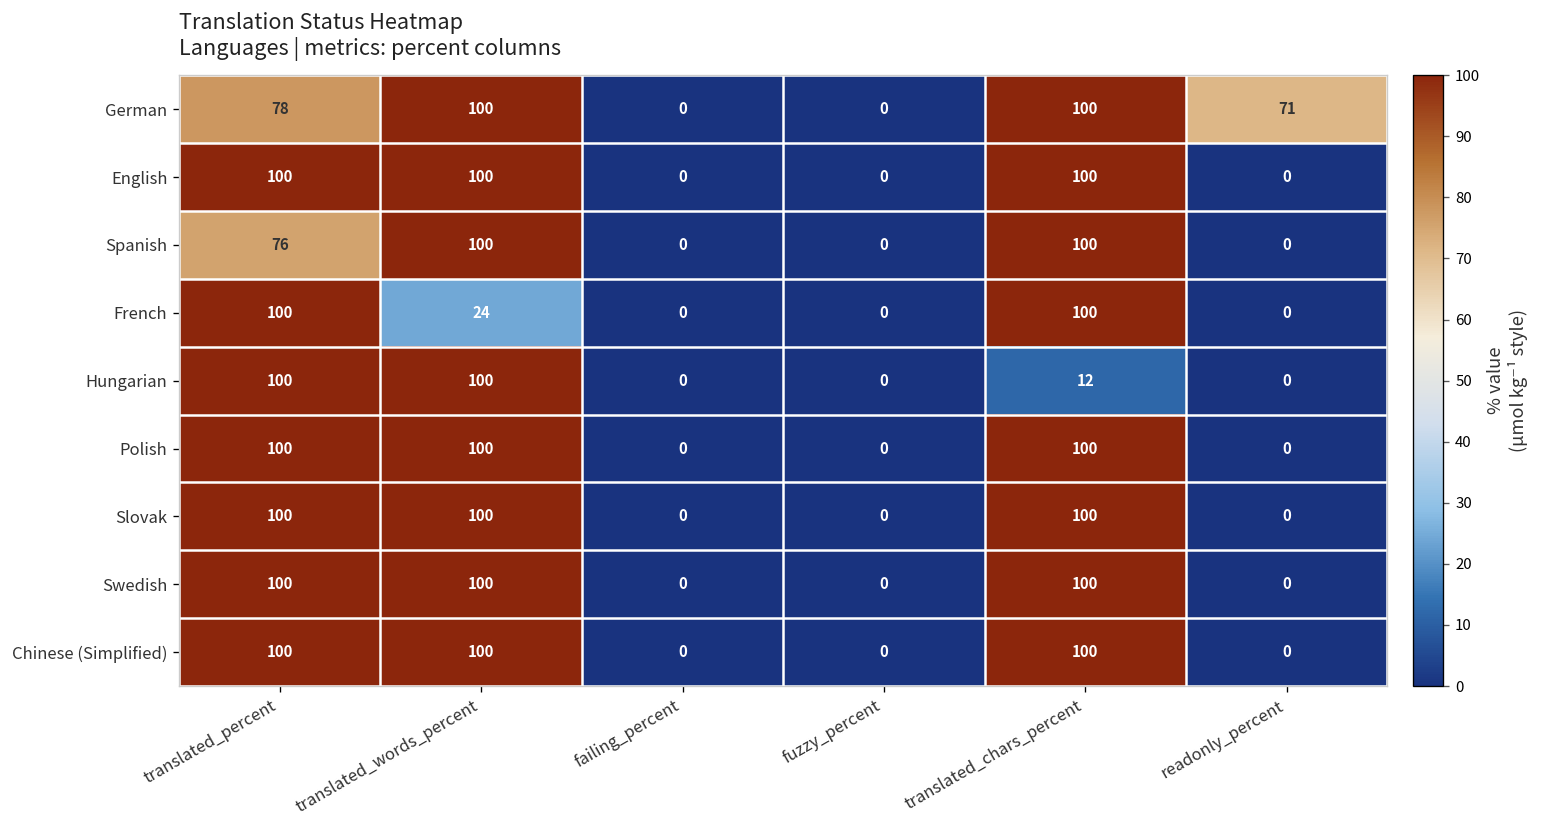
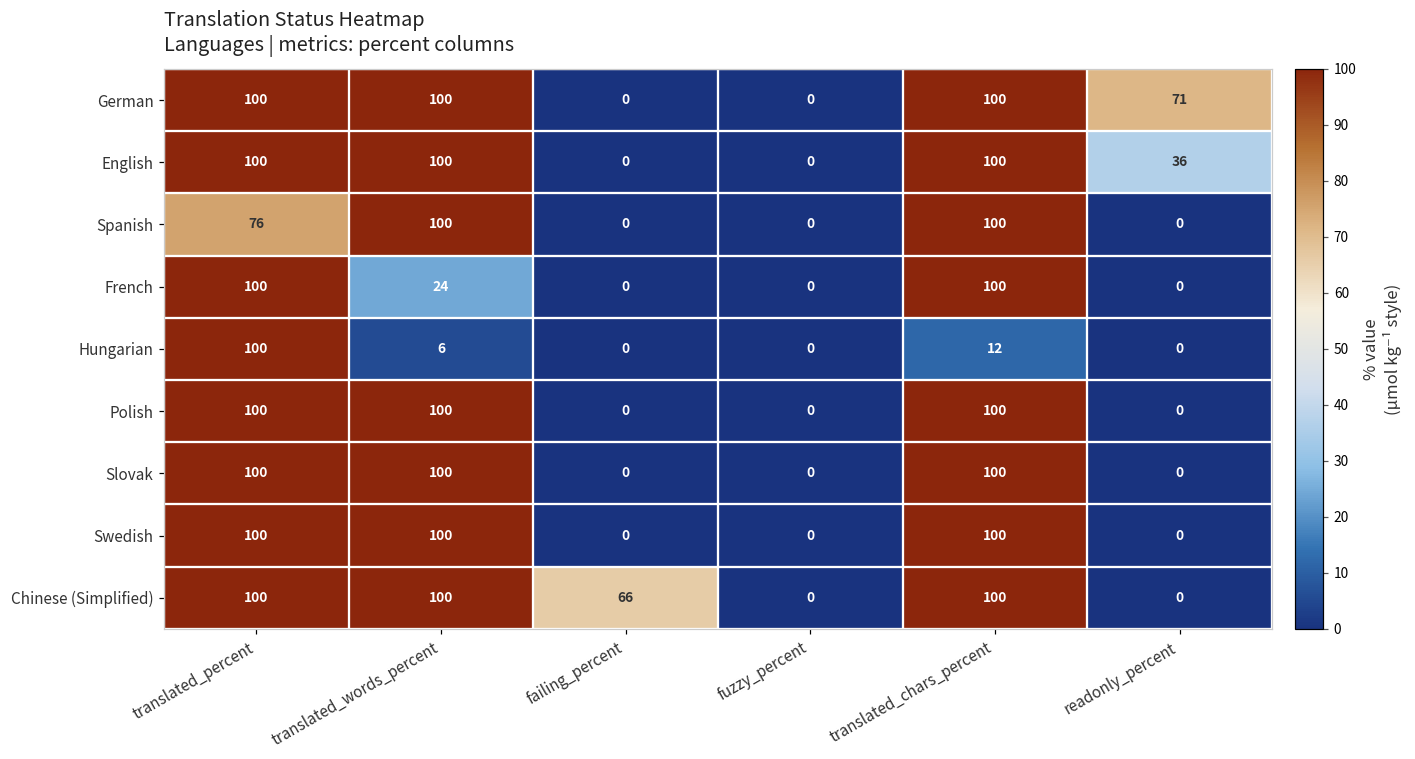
  {
    "German": {
-     "translated_percent": 78,
+     "translated_percent": 100,
      "translated_words_percent": 100,
      "failing_percent": 0,
      "fuzzy_percent": 0,
      "translated_chars_percent": 100,
      "readonly_percent": 71
    },
    "English": {
      "translated_percent": 100,
      "translated_words_percent": 100,
      "failing_percent": 0,
      "fuzzy_percent": 0,
      "translated_chars_percent": 100,
-     "readonly_percent": 0
+     "readonly_percent": 36
    },
    "Spanish": {
      "translated_percent": 76,
      "translated_words_percent": 100,
      "failing_percent": 0,
      "fuzzy_percent": 0,
      "translated_chars_percent": 100,
      "readonly_percent": 0
    },
    "French": {
      "translated_percent": 100,
      "translated_words_percent": 24,
      "failing_percent": 0,
      "fuzzy_percent": 0,
      "translated_chars_percent": 100,
      "readonly_percent": 0
    },
    "Hungarian": {
      "translated_percent": 100,
-     "translated_words_percent": 100,
+     "translated_words_percent": 6,
      "failing_percent": 0,
      "fuzzy_percent": 0,
      "translated_chars_percent": 12,
      "readonly_percent": 0
    },
    "Polish": {
      "translated_percent": 100,
      "translated_words_percent": 100,
      "failing_percent": 0,
      "fuzzy_percent": 0,
      "translated_chars_percent": 100,
      "readonly_percent": 0
    },
    "Slovak": {
      "translated_percent": 100,
      "translated_words_percent": 100,
      "failing_percent": 0,
      "fuzzy_percent": 0,
      "translated_chars_percent": 100,
      "readonly_percent": 0
    },
    "Swedish": {
      "translated_percent": 100,
      "translated_words_percent": 100,
      "failing_percent": 0,
      "fuzzy_percent": 0,
      "translated_chars_percent": 100,
      "readonly_percent": 0
    },
    "Chinese (Simplified)": {
      "translated_percent": 100,
      "translated_words_percent": 100,
-     "failing_percent": 0,
+     "failing_percent": 66,
      "fuzzy_percent": 0,
      "translated_chars_percent": 100,
      "readonly_percent": 0
    }
  }
